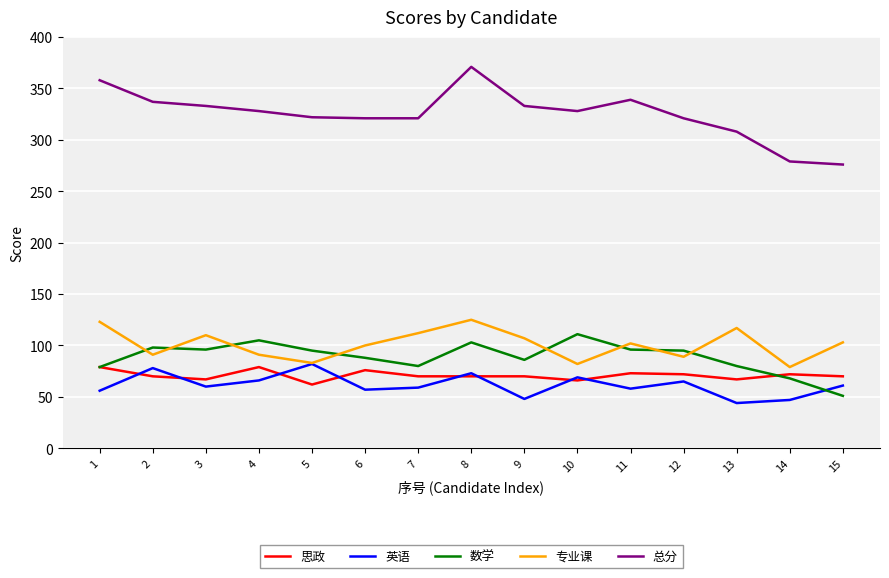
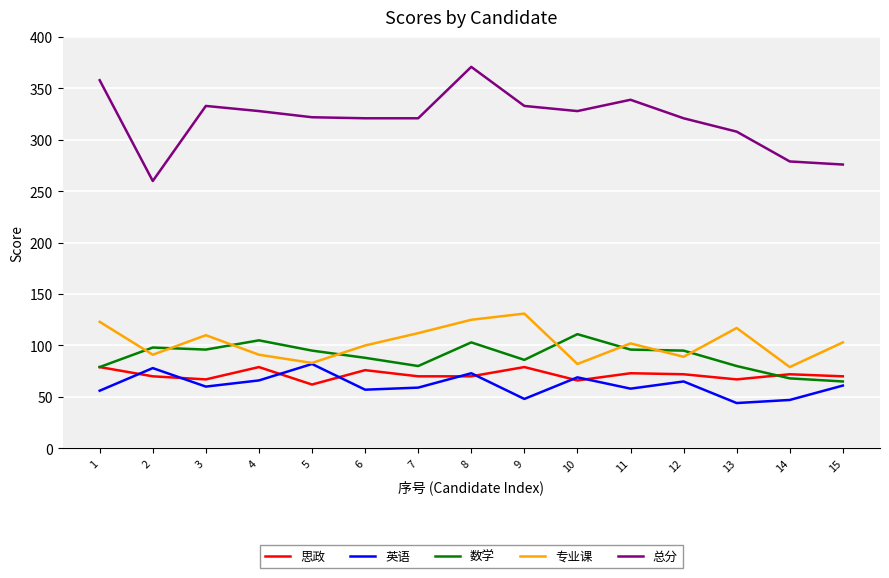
  {
    "思政": {
      "2": 70,
      "3": 67,
      "4": 79,
      "5": 62,
      "6": 76,
      "7": 70,
      "8": 70,
-     "9": 70,
+     "9": 79,
      "10": 66,
      "11": 73,
      "12": 72,
      "13": 67,
      "14": 72,
      "15": 70
    },
    "英语": {
      "1": 56,
      "2": 78,
      "3": 60,
      "4": 66,
      "6": 57,
      "7": 59,
      "8": 73,
      "9": 48,
      "10": 69,
      "11": 58,
      "12": 65,
      "13": 44,
      "14": 47,
      "15": 61
    },
    "数学": {
      "2": 98,
      "3": 96,
      "4": 105,
      "5": 95,
      "6": 88,
      "7": 80,
      "8": 103,
      "9": 86,
      "10": 111,
      "11": 96,
      "12": 95,
      "13": 80,
      "14": 68,
-     "15": 51
+     "15": 65
    },
    "专业课": {
      "1": 123,
      "2": 91,
      "3": 110,
      "4": 91,
      "6": 100,
      "7": 112,
      "8": 125,
-     "9": 107,
+     "9": 131,
      "10": 82,
      "11": 102,
      "12": 89,
      "13": 117,
      "14": 79,
      "15": 103
    },
    "总分": {
      "1": 358,
-     "2": 337,
+     "2": 260,
      "3": 333,
      "4": 328,
      "5": 322,
      "6": 321,
      "7": 321,
      "8": 371,
      "9": 333,
      "10": 328,
      "11": 339,
      "12": 321,
      "13": 308,
      "14": 279,
      "15": 276
    }
  }
